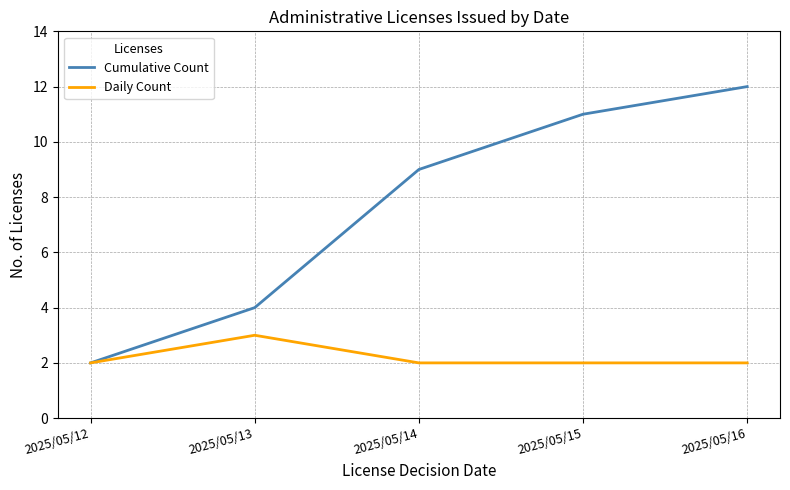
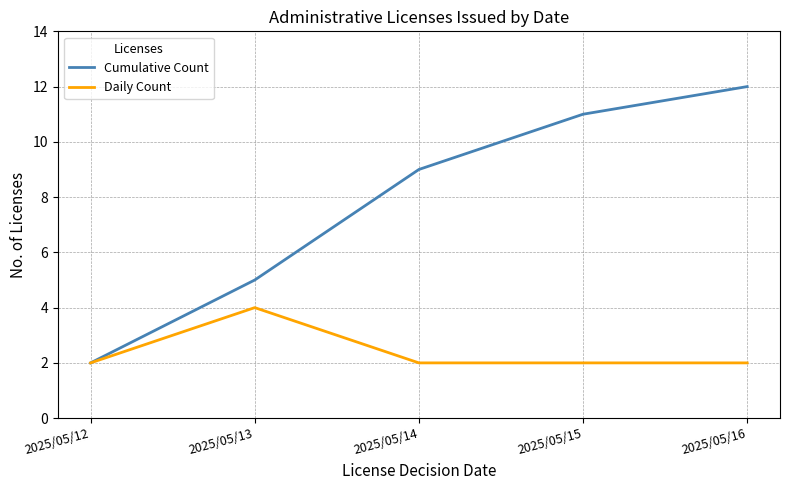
  {
    "Cumulative Count": {
-     "2025/05/13": 4,
+     "2025/05/13": 5,
      "2025/05/14": 9,
      "2025/05/15": 11,
      "2025/05/16": 12
    },
    "Daily Count": {
-     "2025/05/13": 3,
+     "2025/05/13": 4,
      "2025/05/14": 2,
      "2025/05/15": 2,
      "2025/05/16": 2
    }
  }
